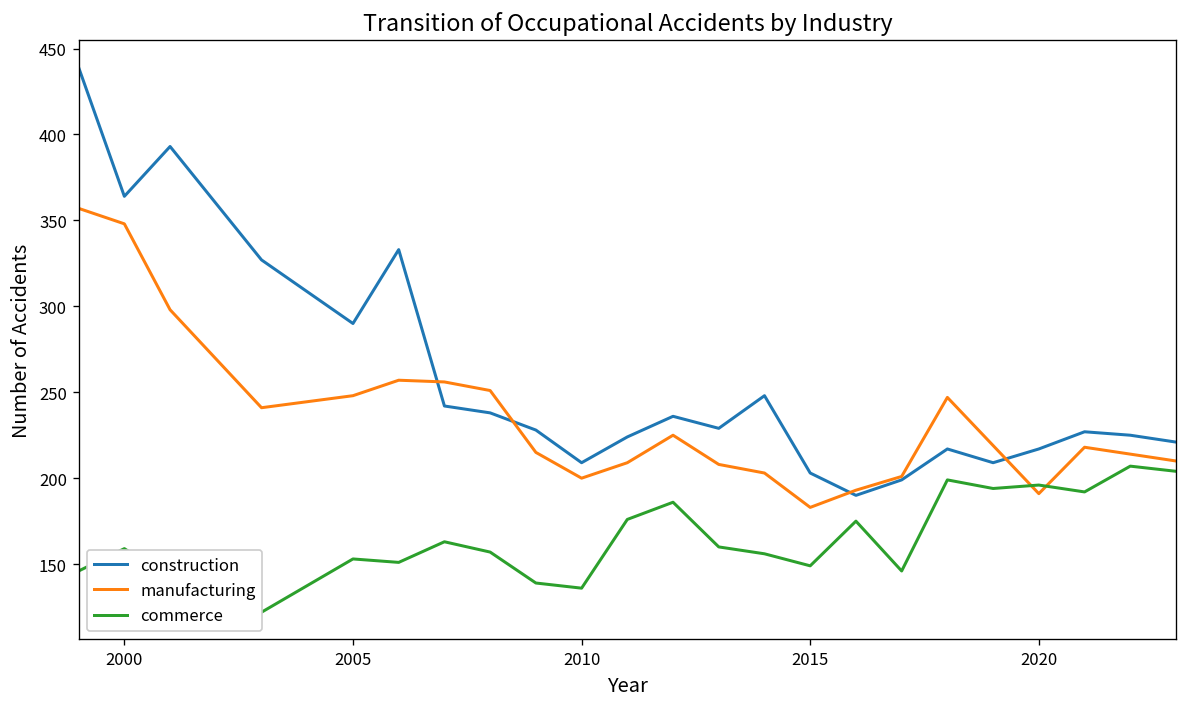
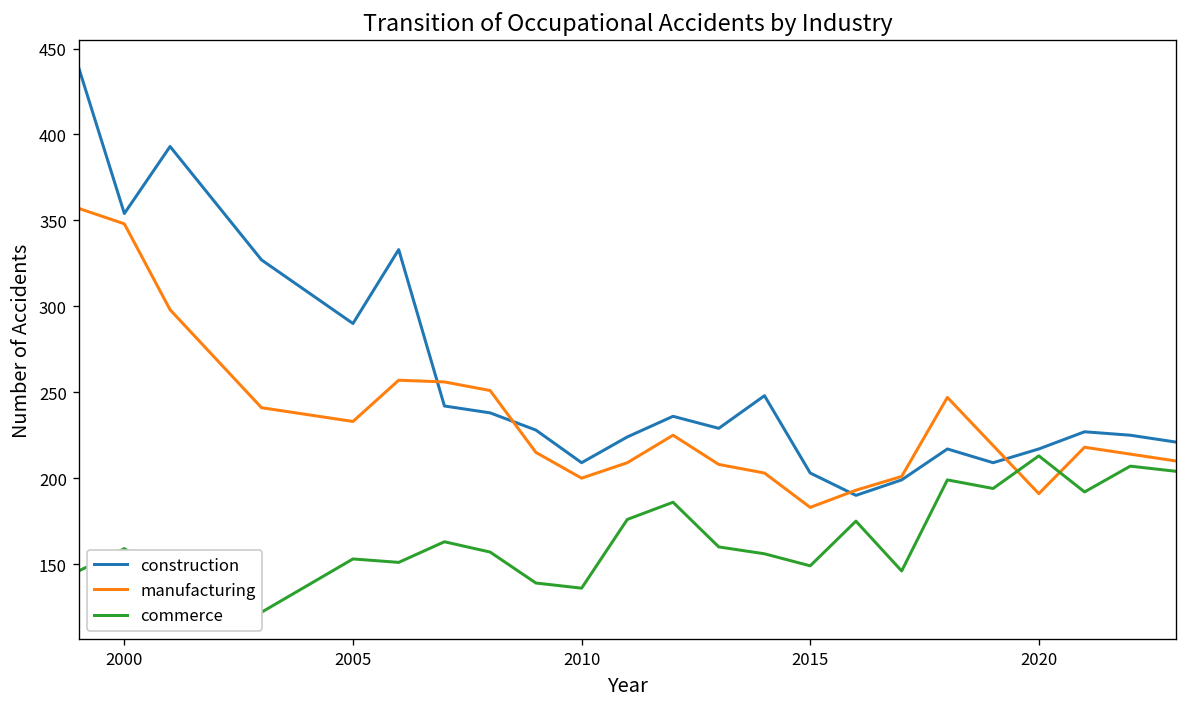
  {
    "construction": {
-     "2000": 364,
+     "2000": 354,
      "2005": 290,
      "2010": 209,
      "2015": 203,
      "2020": 217
    },
    "manufacturing": {
      "2000": 348,
-     "2005": 248,
+     "2005": 233,
      "2010": 200,
      "2015": 183,
      "2020": 191
    },
    "commerce": {
      "2000": 159,
      "2005": 153,
      "2010": 136,
      "2015": 149,
-     "2020": 196
+     "2020": 213
    }
  }
